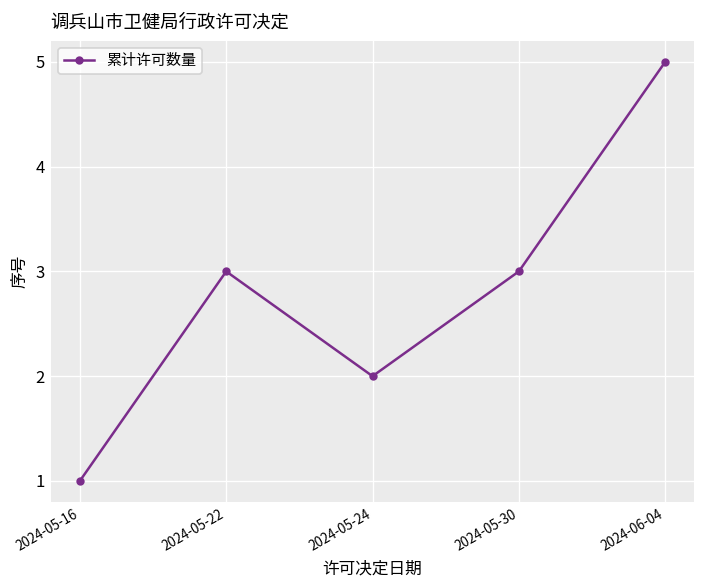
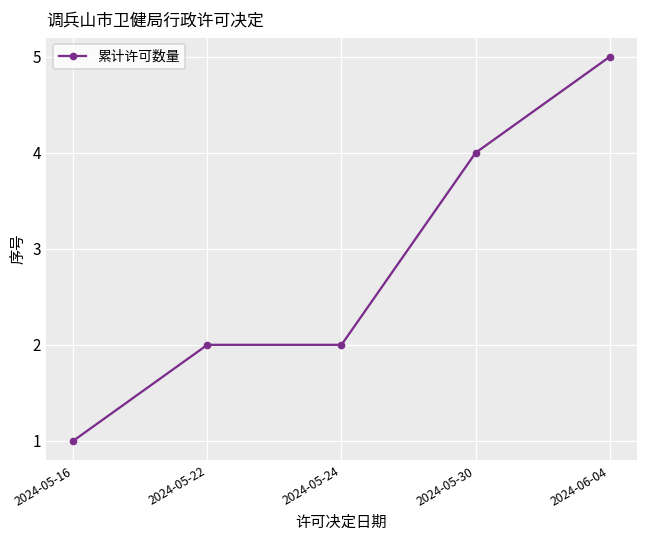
  {
    "2024-05-16": 1,
-   "2024-05-22": 3,
+   "2024-05-22": 2,
    "2024-05-24": 2,
-   "2024-05-30": 3,
+   "2024-05-30": 4,
    "2024-06-04": 5
  }
